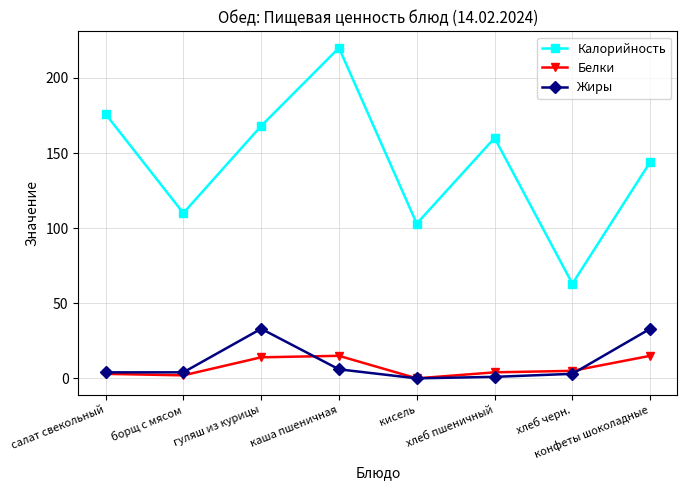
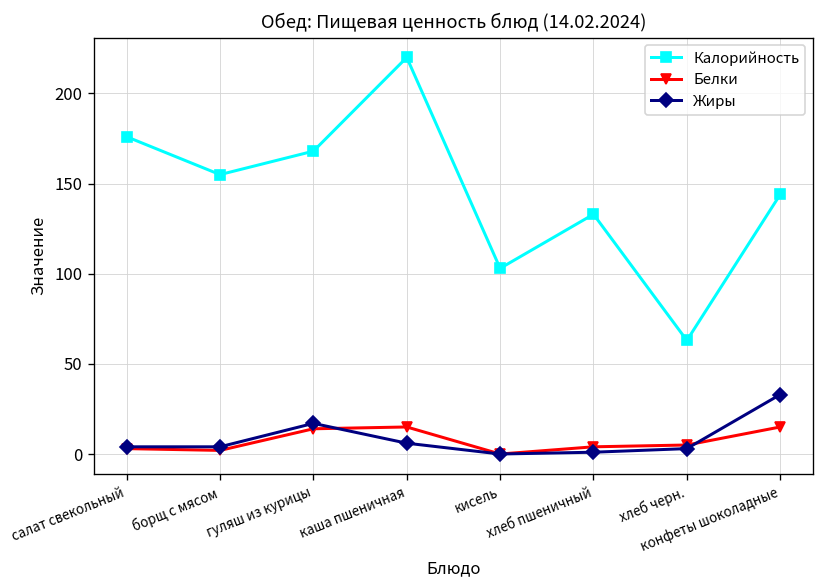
  {
    "Калорийность": {
      "салат свекольный": 176,
-     "борщ с мясом": 110,
+     "борщ с мясом": 155,
      "гуляш из курицы": 168,
      "каша пшеничная": 220,
      "кисель": 103,
-     "хлеб пшеничный": 160,
+     "хлеб пшеничный": 133,
      "хлеб черн.": 63,
      "конфеты шоколадные": 144
    },
    "Белки": {
      "борщ с мясом": 2,
      "гуляш из курицы": 14,
      "каша пшеничная": 15,
      "хлеб пшеничный": 4,
      "хлеб черн.": 5,
      "конфеты шоколадные": 15
    },
    "Жиры": {
      "борщ с мясом": 4,
-     "гуляш из курицы": 33,
+     "гуляш из курицы": 17,
      "каша пшеничная": 6,
      "хлеб пшеничный": 1,
      "хлеб черн.": 3,
      "конфеты шоколадные": 33
    }
  }
